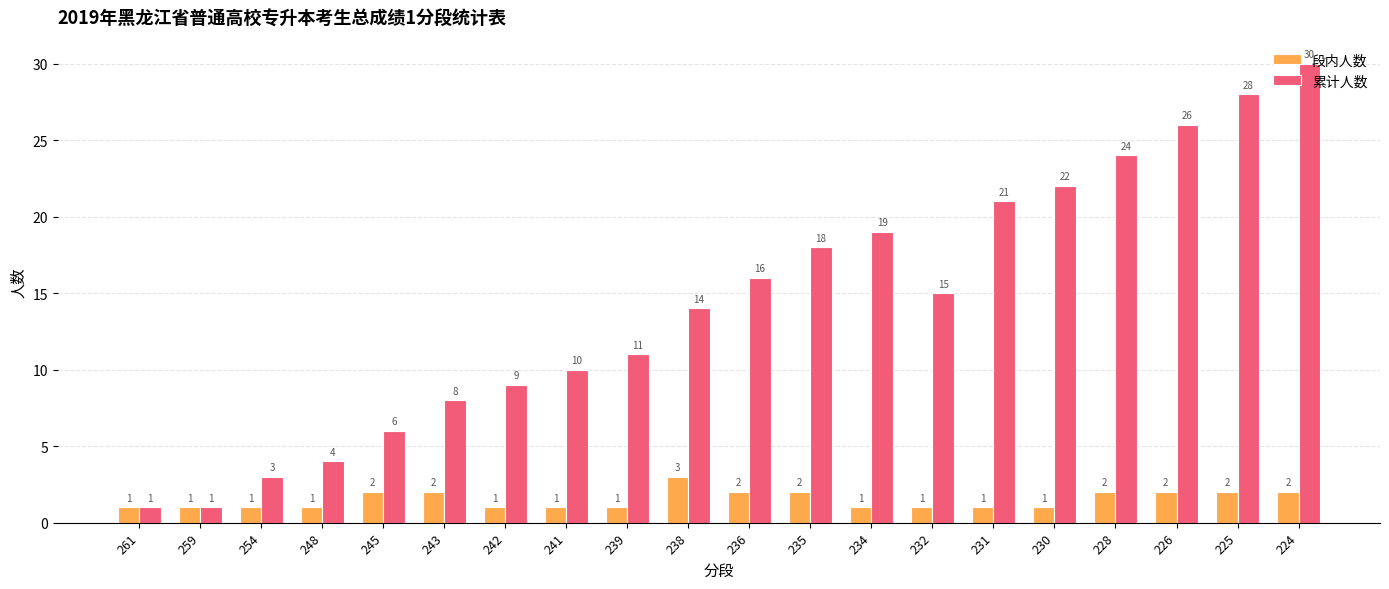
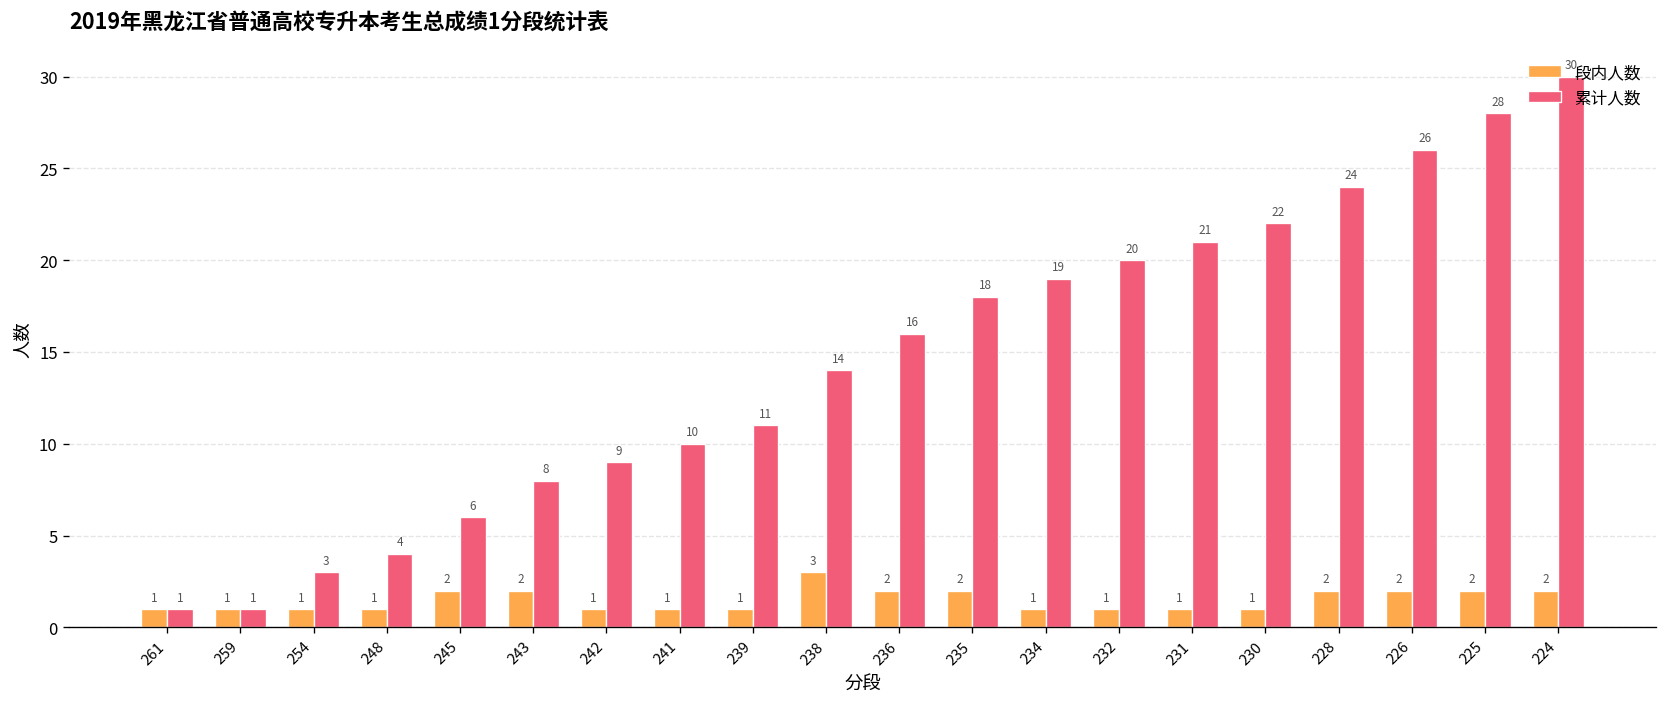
  {
    "段内人数": {
      "261": 1,
      "259": 1,
      "254": 1,
      "248": 1,
      "245": 2,
      "243": 2,
      "242": 1,
      "241": 1,
      "239": 1,
      "238": 3,
      "236": 2,
      "235": 2,
      "234": 1,
      "232": 1,
      "231": 1,
      "230": 1,
      "228": 2,
      "226": 2,
      "225": 2,
      "224": 2
    },
    "累计人数": {
      "261": 1,
      "259": 1,
      "254": 3,
      "248": 4,
      "245": 6,
      "243": 8,
      "242": 9,
      "241": 10,
      "239": 11,
      "238": 14,
      "236": 16,
      "235": 18,
      "234": 19,
-     "232": 15,
+     "232": 20,
      "231": 21,
      "230": 22,
      "228": 24,
      "226": 26,
      "225": 28,
      "224": 30
    }
  }
